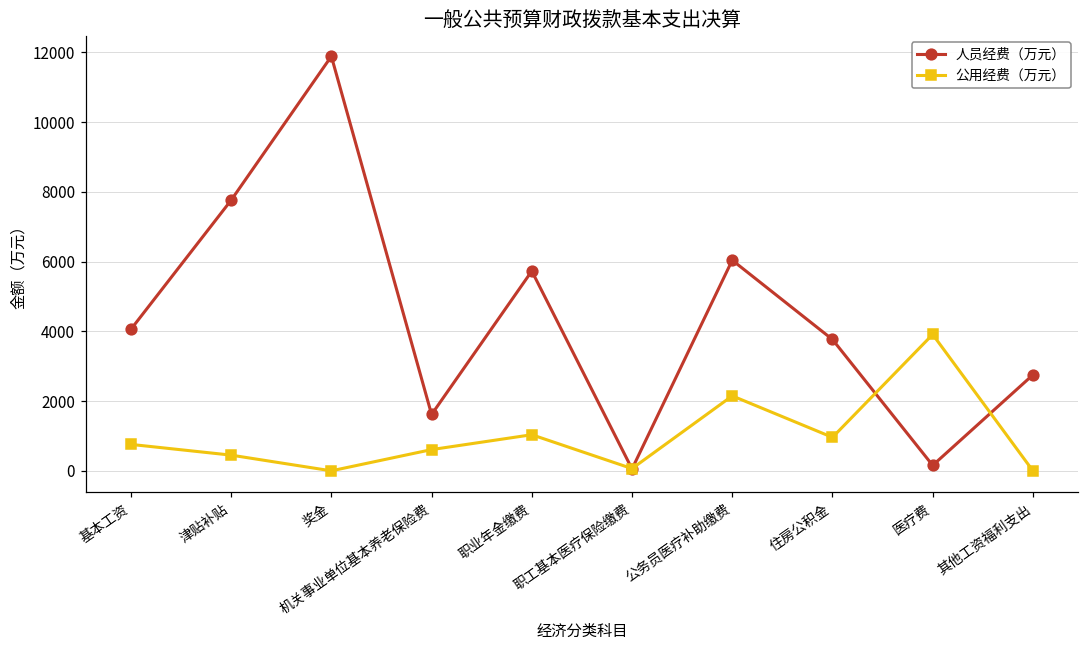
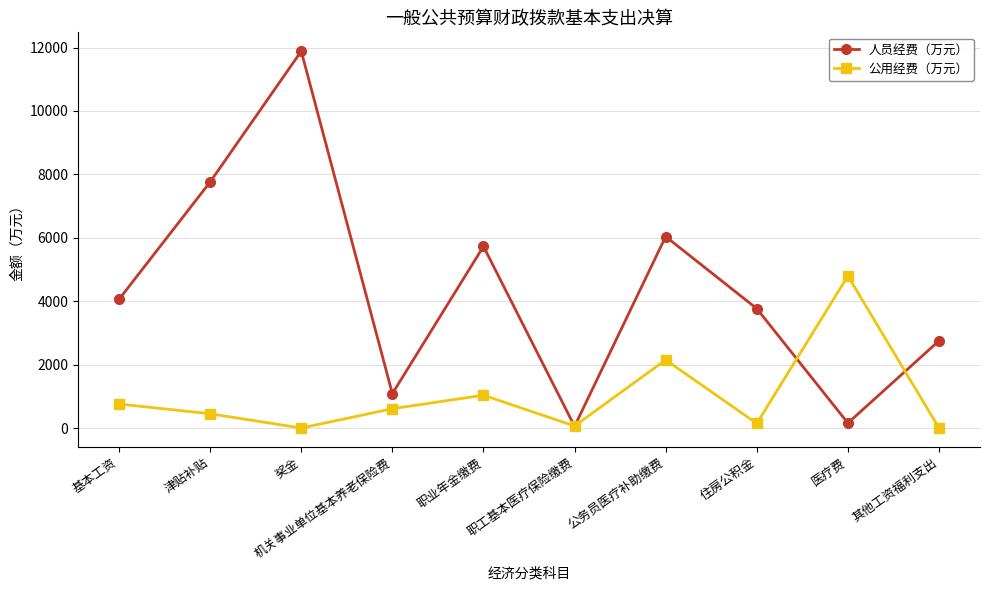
  {
    "人员经费（万元）": {
      "基本工资": 4100,
      "津贴补贴": 7800,
      "奖金": 11900,
-     "机关事业单位基本养老保险费": 1600,
+     "机关事业单位基本养老保险费": 1100,
      "职业年金缴费": 5700,
      "公务员医疗补助缴费": 6000,
      "住房公积金": 3800,
      "医疗费": 200,
      "其他工资福利支出": 2800
    },
    "公用经费（万元）": {
      "基本工资": 800,
      "津贴补贴": 400,
      "奖金": 0,
      "机关事业单位基本养老保险费": 600,
      "职业年金缴费": 1000,
      "公务员医疗补助缴费": 2100,
-     "住房公积金": 1000,
-     "医疗费": 3900,
+     "住房公积金": 100,
+     "医疗费": 4800,
      "其他工资福利支出": 0
    }
  }
